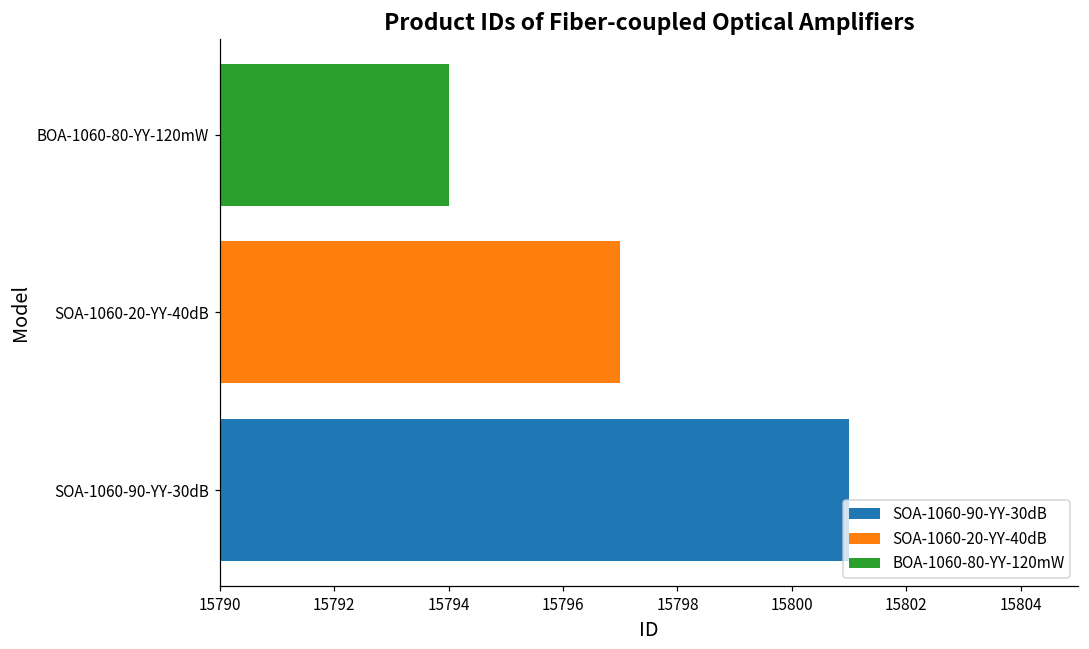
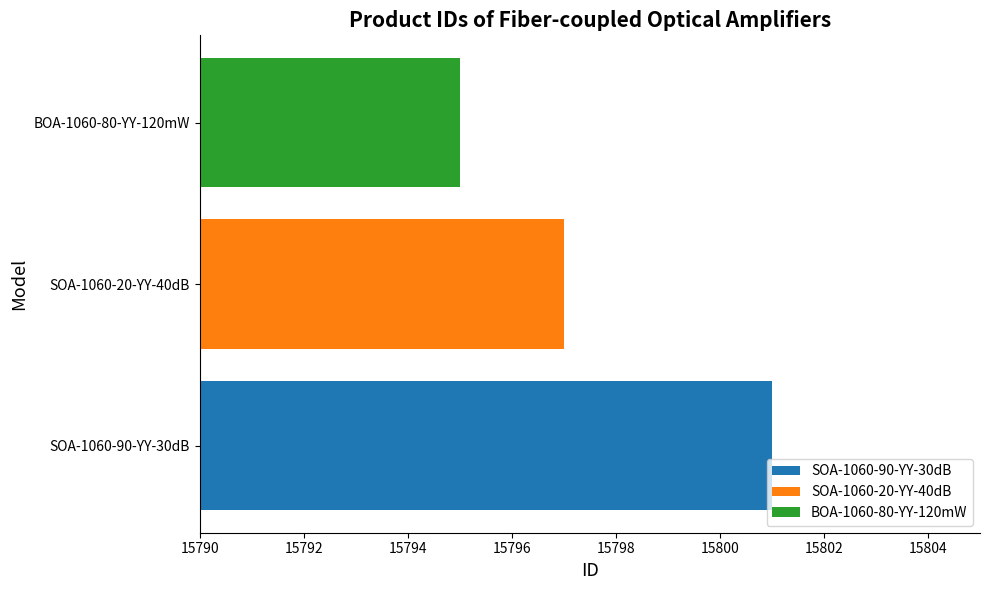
  {
-   "BOA-1060-80-YY-120mW": 15794,
+   "BOA-1060-80-YY-120mW": 15795,
    "SOA-1060-20-YY-40dB": 15797,
    "SOA-1060-90-YY-30dB": 15801
  }
